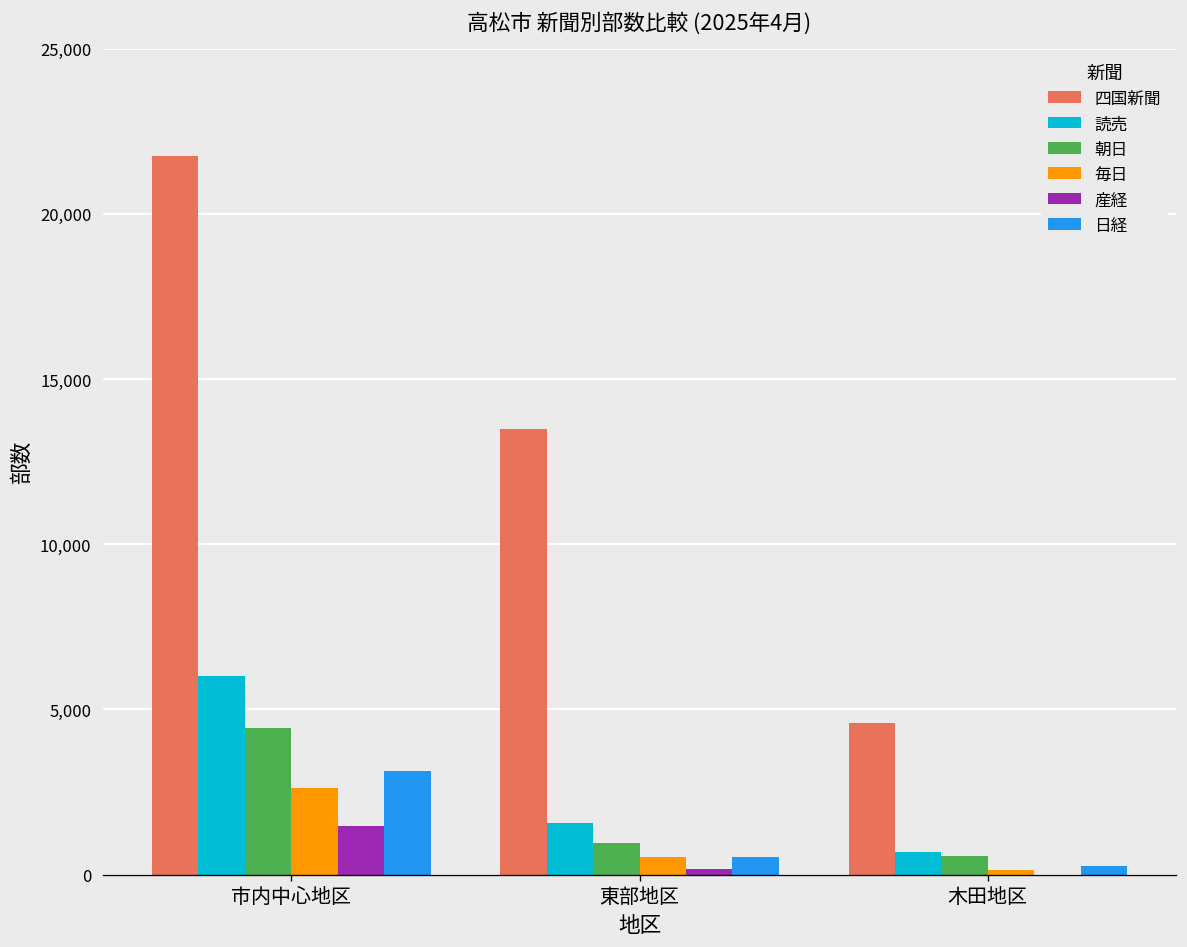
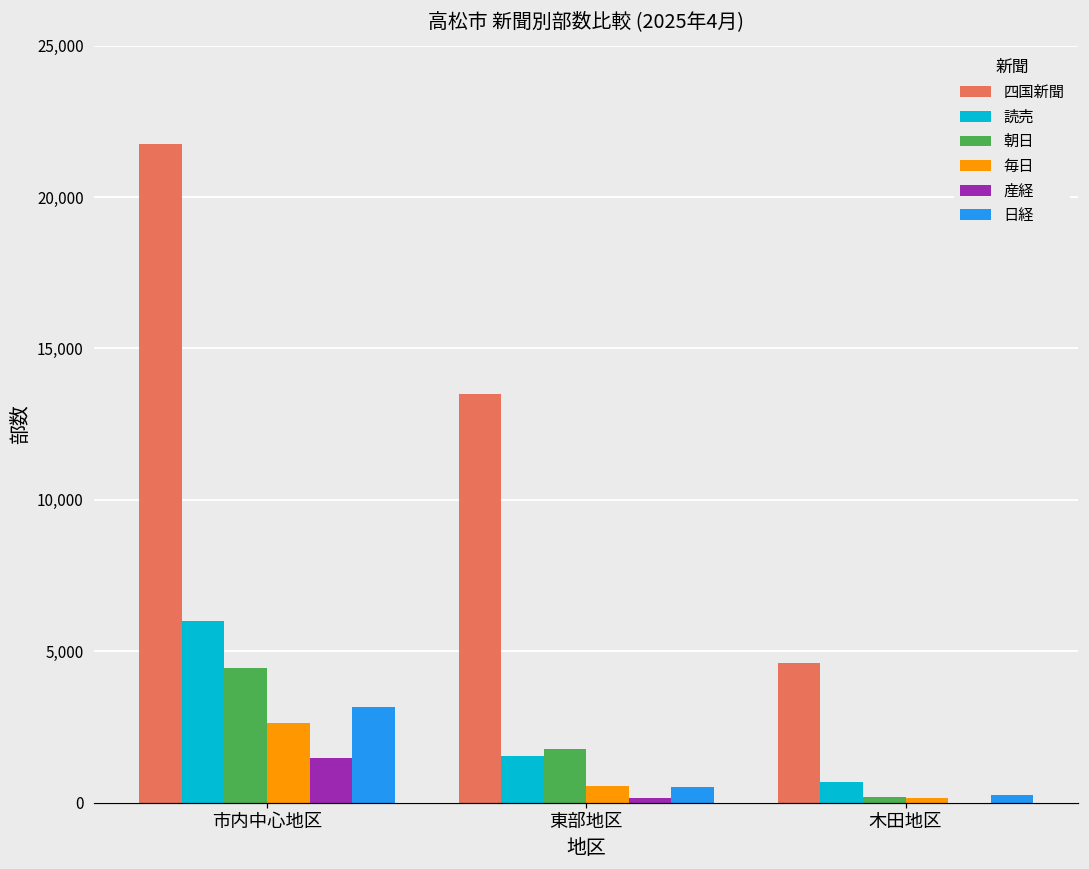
  {
    "四国新聞": {
      "市内中心地区": "21,800",
      "東部地区": "13,500",
      "木田地区": "4,600"
    },
    "朝日": {
      "市内中心地区": "4,400",
-     "東部地区": "1,000",
-     "木田地区": "600"
+     "東部地区": "1,800",
+     "木田地区": "200"
    },
    "毎日": {
      "市内中心地区": "2,600",
      "東部地区": "500",
      "木田地区": "100"
    },
    "産経": {
      "市内中心地区": "1,500",
      "東部地区": "200",
      "木田地区": "0"
    }
  }
